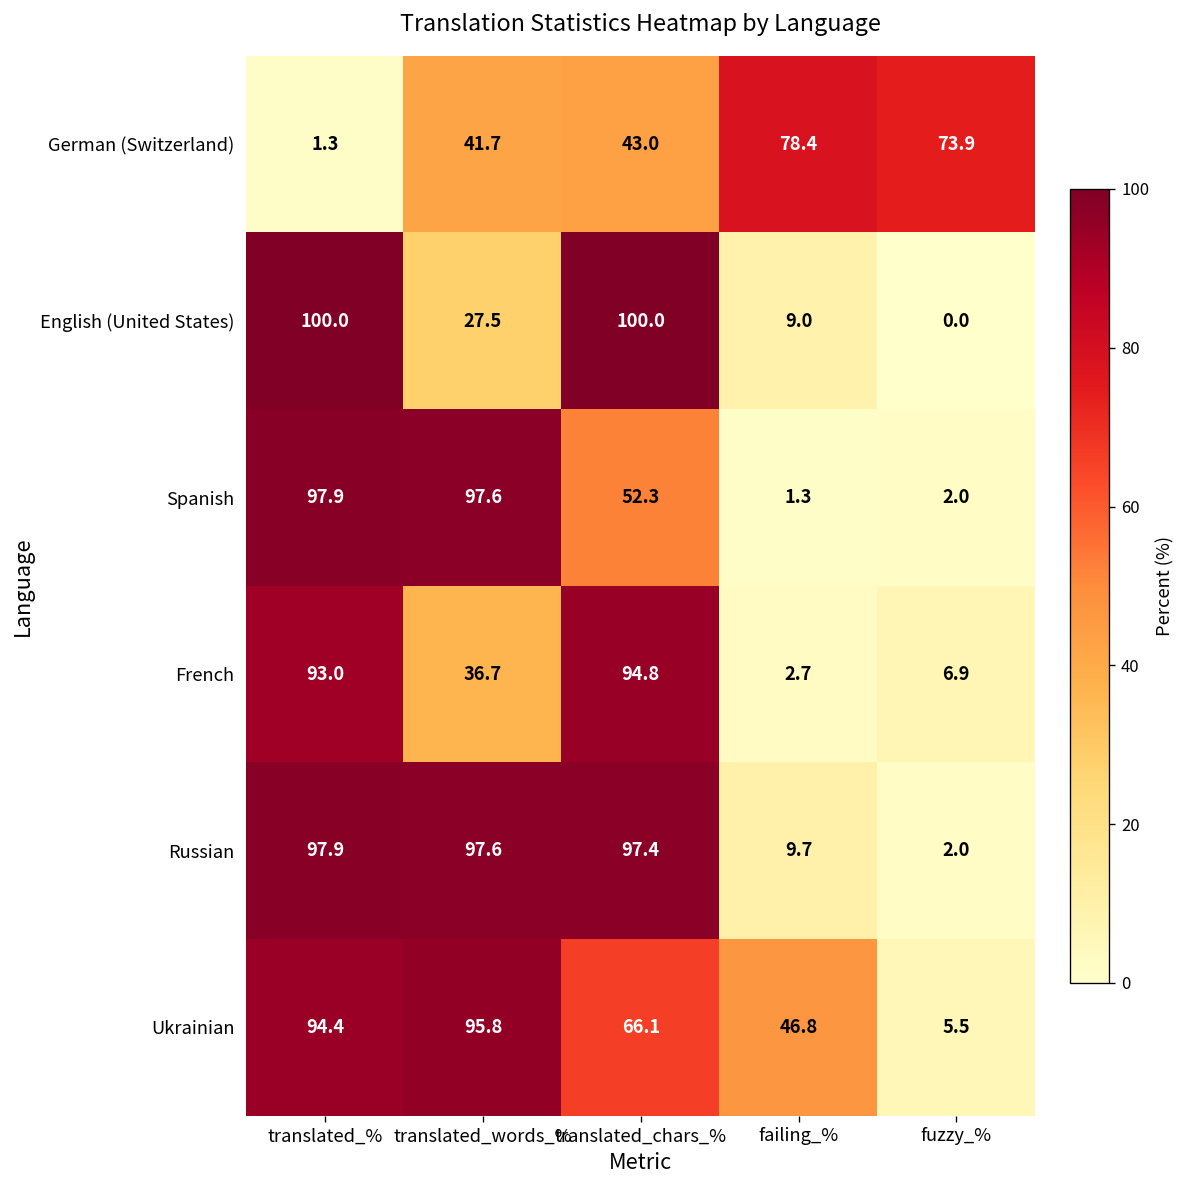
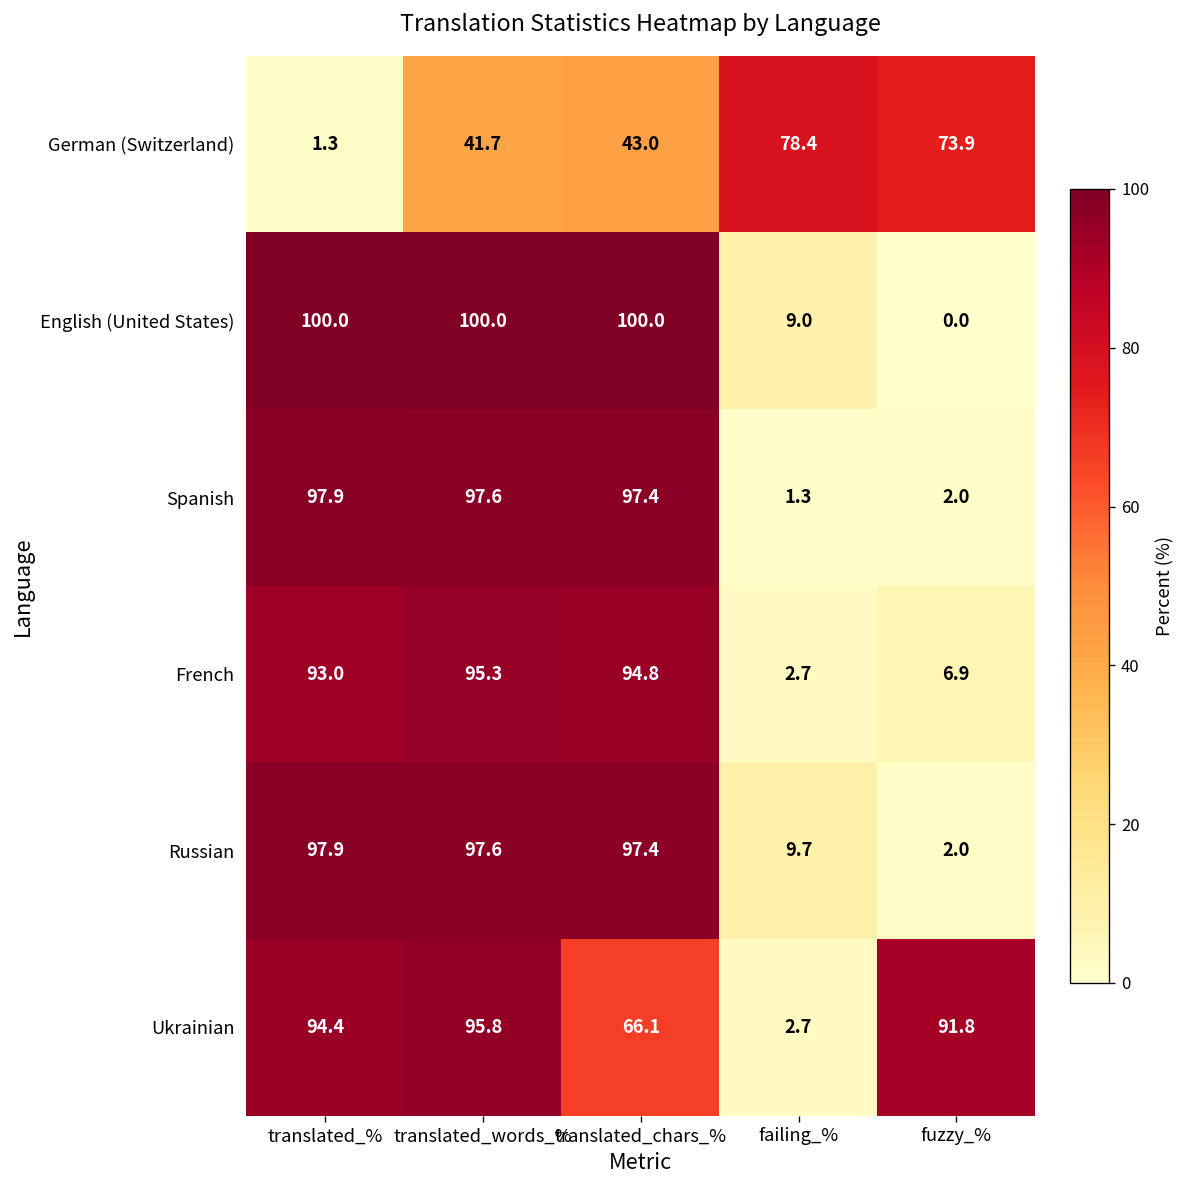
  {
    "German (Switzerland)": {
      "translated_%": 1.3,
      "translated_words_%": 41.7,
      "translated_chars_%": 43.0,
      "failing_%": 78.4,
      "fuzzy_%": 73.9
    },
    "English (United States)": {
      "translated_%": 100.0,
-     "translated_words_%": 27.5,
+     "translated_words_%": 100.0,
      "translated_chars_%": 100.0,
      "failing_%": 9.0,
      "fuzzy_%": 0.0
    },
    "Spanish": {
      "translated_%": 97.9,
      "translated_words_%": 97.6,
-     "translated_chars_%": 52.3,
+     "translated_chars_%": 97.4,
      "failing_%": 1.3,
      "fuzzy_%": 2.0
    },
    "French": {
      "translated_%": 93.0,
-     "translated_words_%": 36.7,
+     "translated_words_%": 95.3,
      "translated_chars_%": 94.8,
      "failing_%": 2.7,
      "fuzzy_%": 6.9
    },
    "Russian": {
      "translated_%": 97.9,
      "translated_words_%": 97.6,
      "translated_chars_%": 97.4,
      "failing_%": 9.7,
      "fuzzy_%": 2.0
    },
    "Ukrainian": {
      "translated_%": 94.4,
      "translated_words_%": 95.8,
      "translated_chars_%": 66.1,
-     "failing_%": 46.8,
-     "fuzzy_%": 5.5
+     "failing_%": 2.7,
+     "fuzzy_%": 91.8
    }
  }
